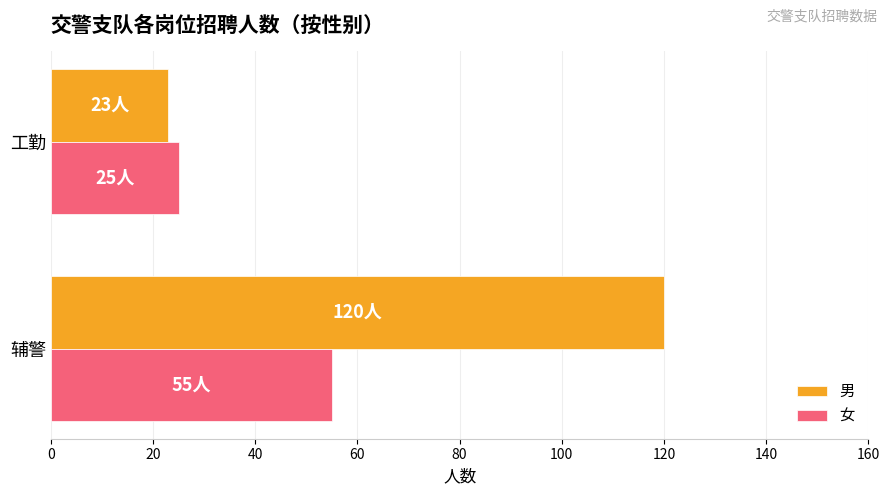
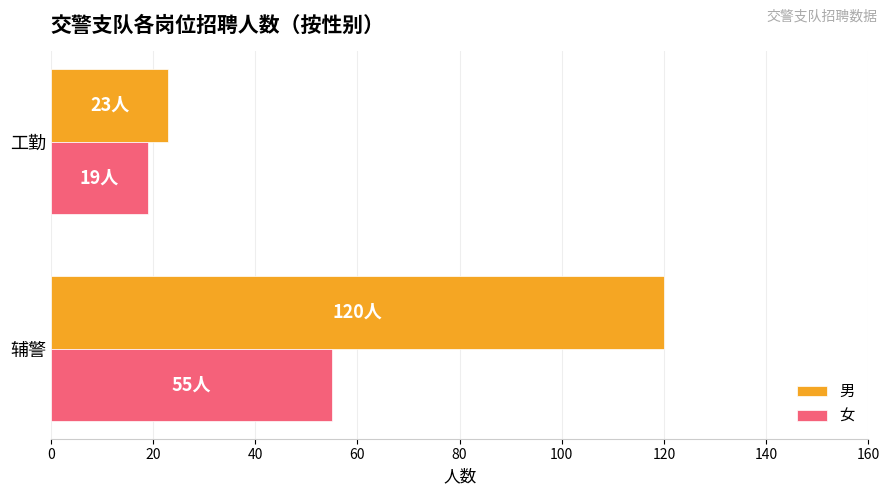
  {
    "男": {
      "工勤": "23人",
      "辅警": "120人"
    },
    "女": {
-     "工勤": "25人",
+     "工勤": "19人",
      "辅警": "55人"
    }
  }
